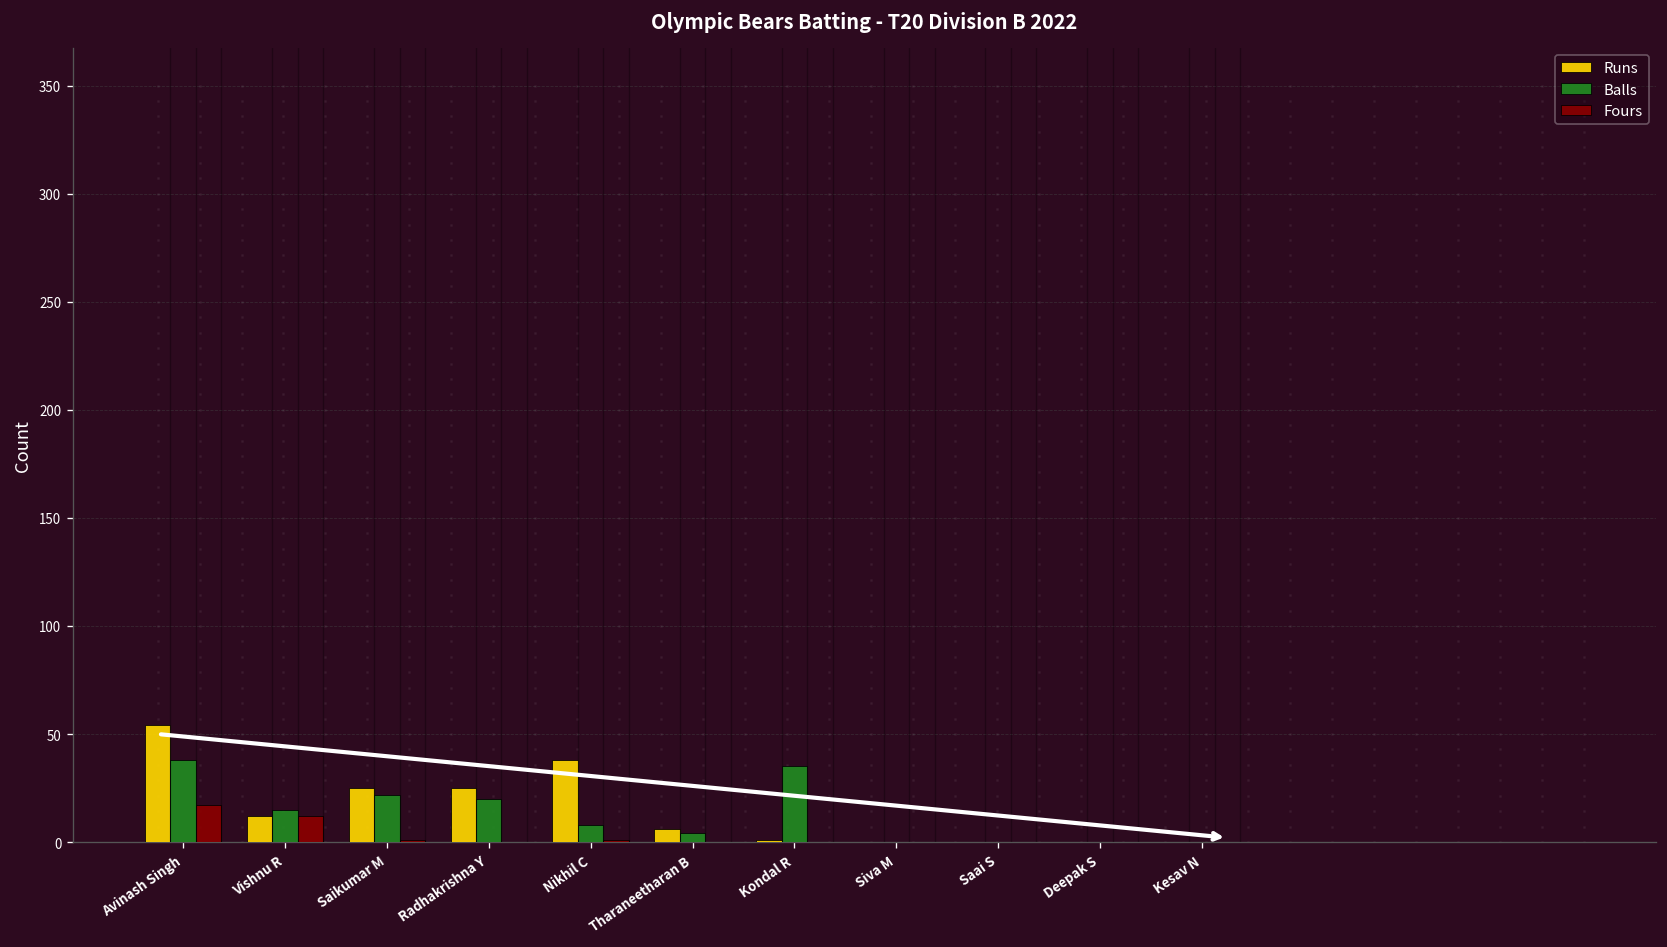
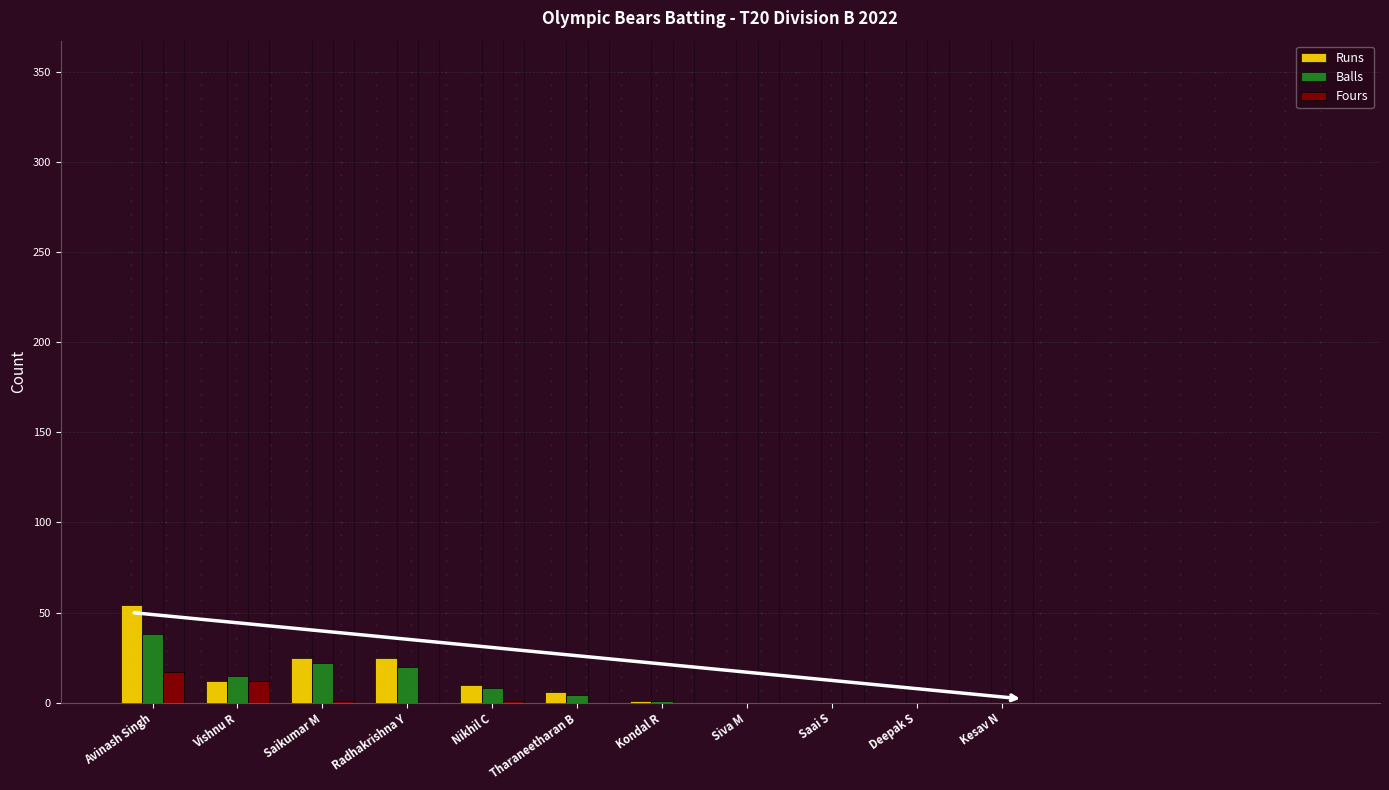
  {
    "Runs": {
      "Avinash Singh": 54,
      "Vishnu R": 12,
      "Saikumar M": 25,
      "Radhakrishna Y": 25,
-     "Nikhil C": 38,
+     "Nikhil C": 10,
      "Tharaneetharan B": 6,
      "Siva M": 0,
      "Saai S": 0,
      "Deepak S": 0,
      "Kesav N": 0
    },
    "Balls": {
      "Avinash Singh": 38,
      "Vishnu R": 15,
      "Saikumar M": 22,
      "Radhakrishna Y": 20,
      "Nikhil C": 8,
      "Tharaneetharan B": 4,
-     "Kondal R": 35,
+     "Kondal R": 1,
      "Siva M": 0,
      "Saai S": 0,
      "Deepak S": 0,
      "Kesav N": 0
    },
    "Fours": {
      "Avinash Singh": 17,
      "Vishnu R": 12,
      "Radhakrishna Y": 0,
      "Tharaneetharan B": 0,
      "Kondal R": 0,
      "Siva M": 0,
      "Saai S": 0,
      "Deepak S": 0,
      "Kesav N": 0
    }
  }
